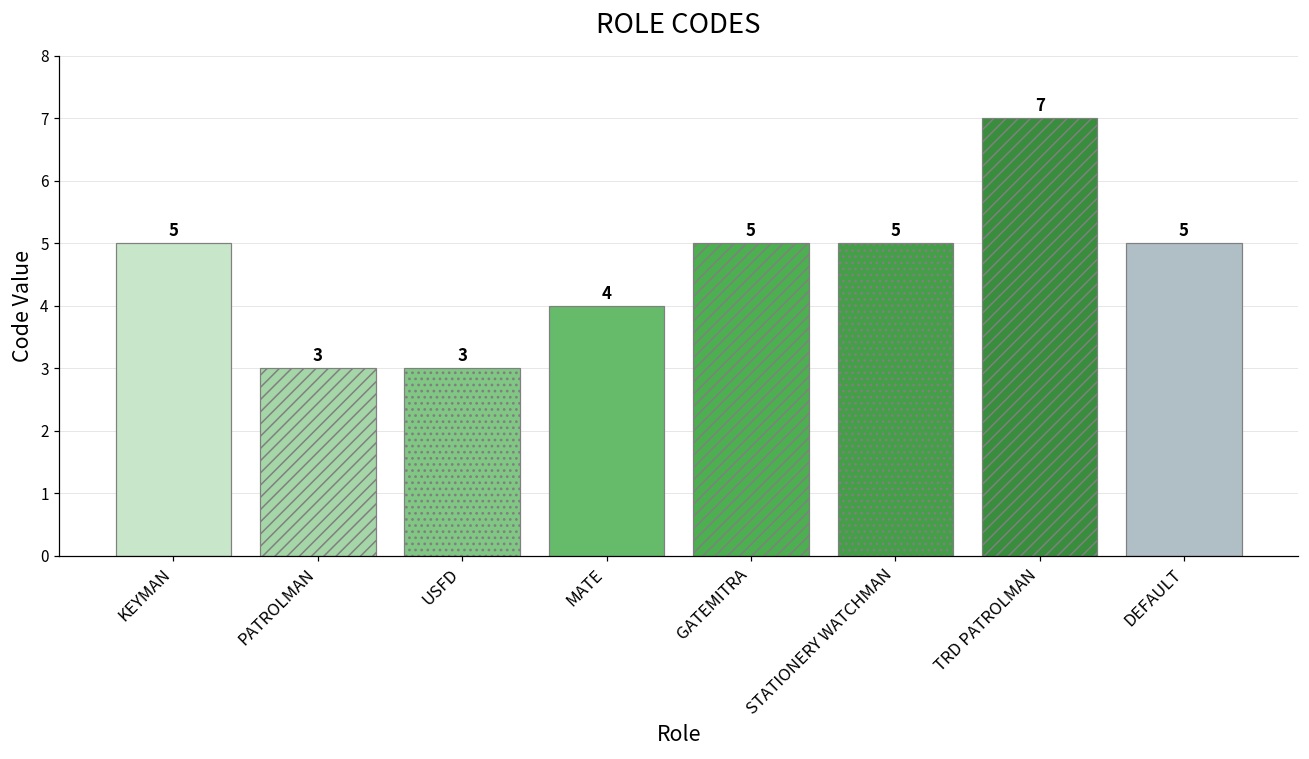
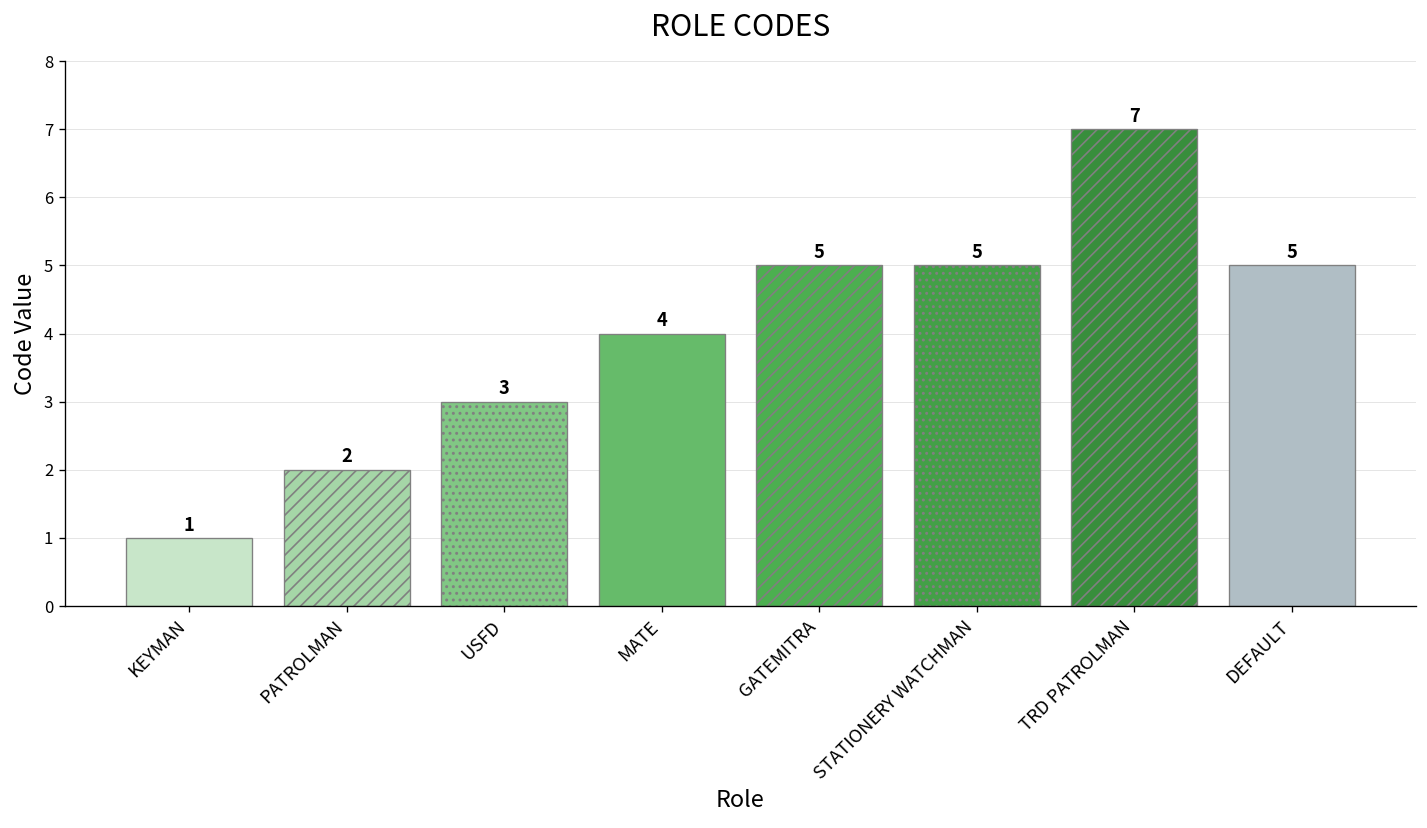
  {
-   "KEYMAN": 5,
-   "PATROLMAN": 3,
+   "KEYMAN": 1,
+   "PATROLMAN": 2,
    "USFD": 3,
    "MATE": 4,
    "GATEMITRA": 5,
    "STATIONERY WATCHMAN": 5,
    "TRD PATROLMAN": 7,
    "DEFAULT": 5
  }
